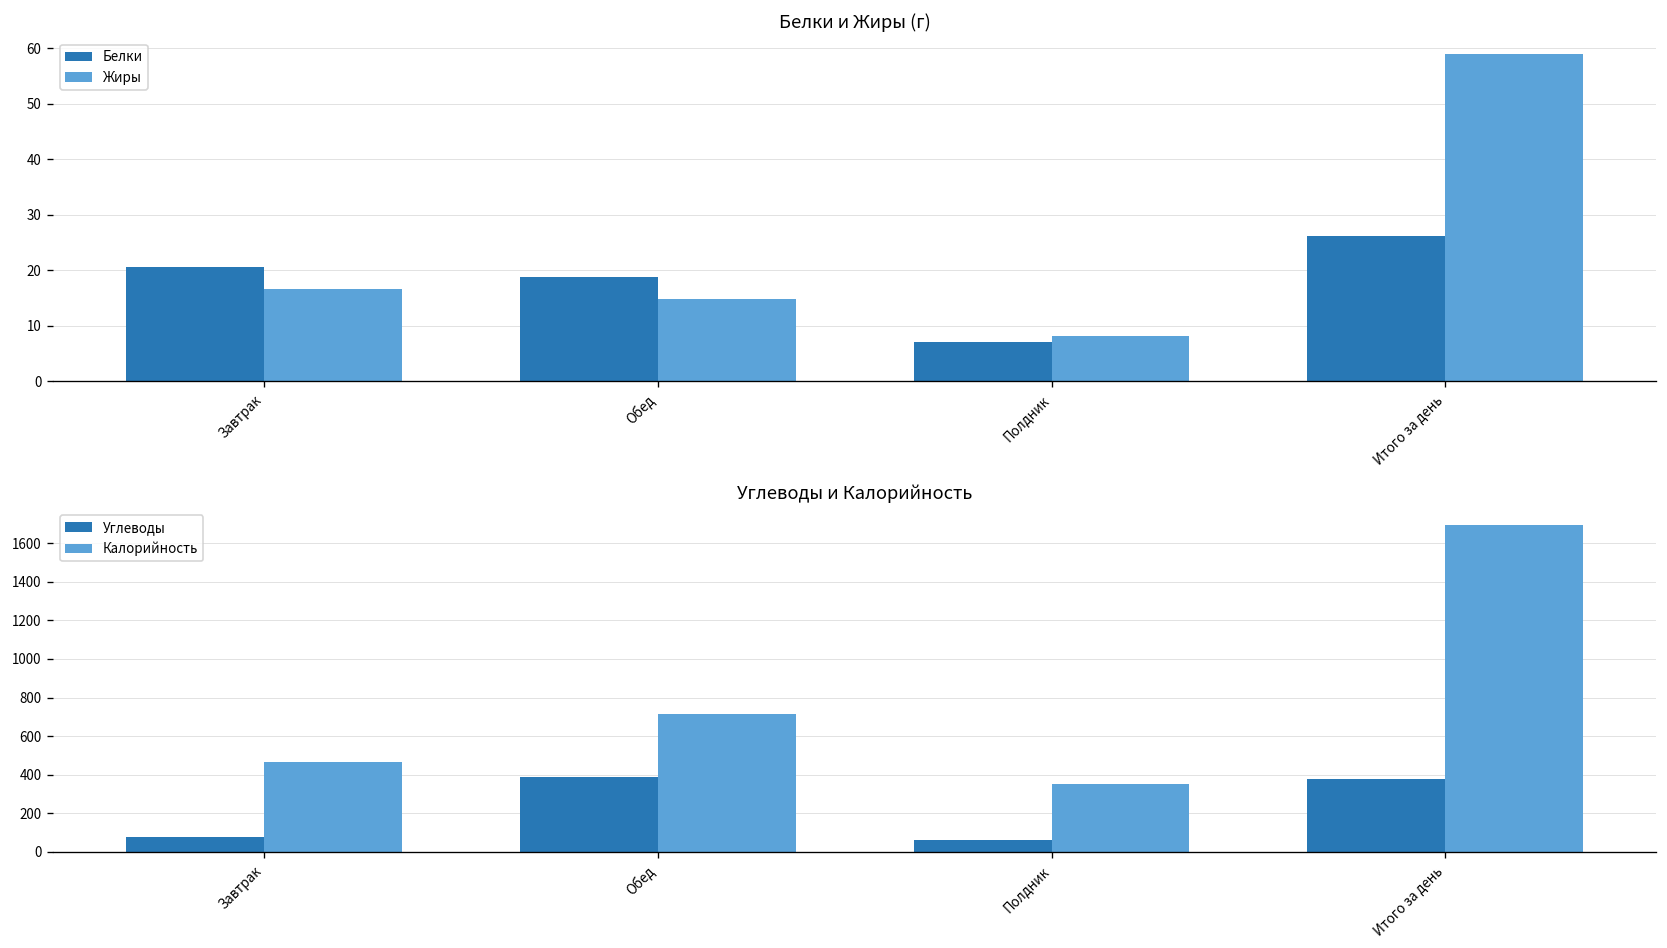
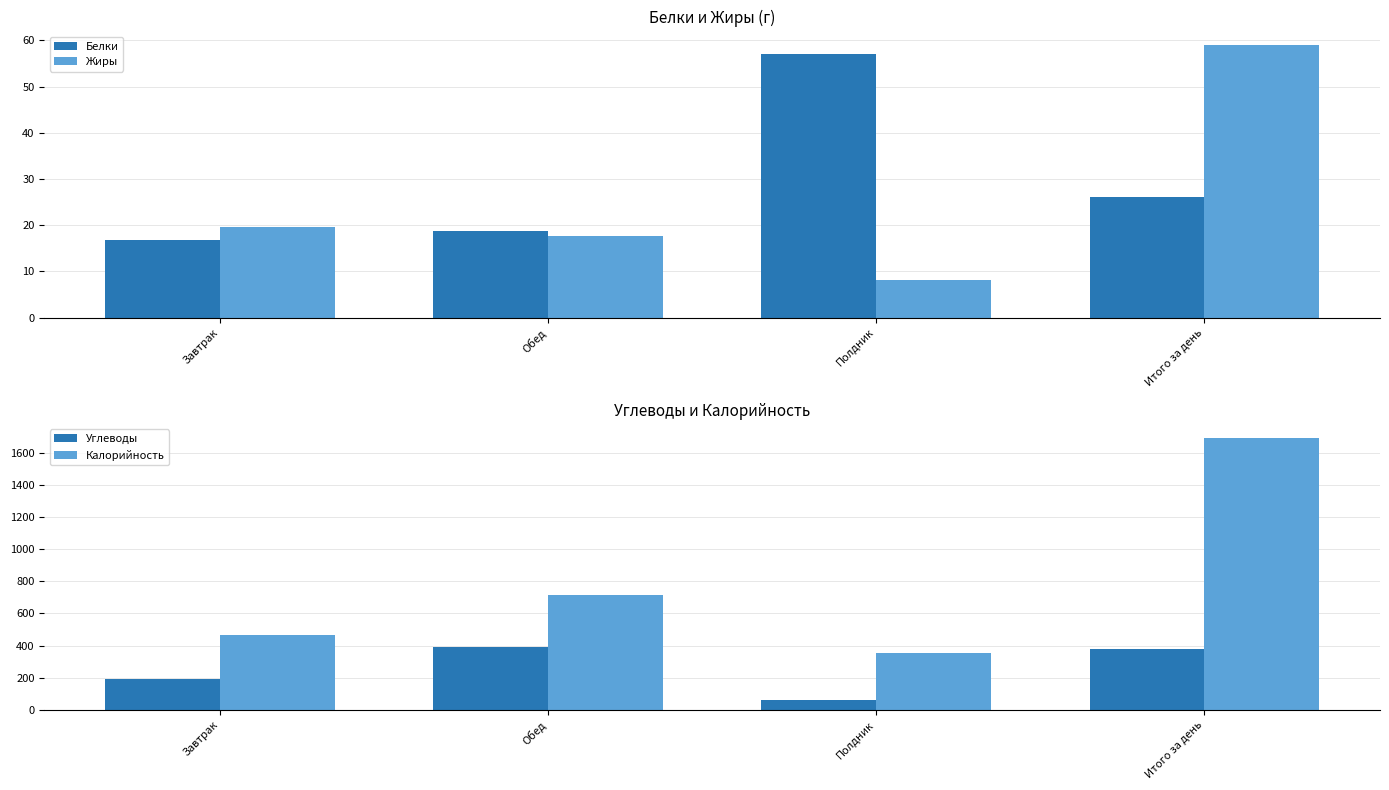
  {
    "Белки и Жиры (г)": {
      "Белки": {
-       "Завтрак": 21,
+       "Завтрак": 17,
        "Обед": 19,
-       "Полдник": 7,
+       "Полдник": 57,
        "Итого за день": 26
      },
      "Жиры": {
-       "Завтрак": 17,
-       "Обед": 15,
+       "Завтрак": 20,
+       "Обед": 18,
        "Полдник": 8,
        "Итого за день": 59
      }
    },
    "Углеводы и Калорийность": {
      "Углеводы": {
-       "Завтрак": 80,
+       "Завтрак": 190,
        "Обед": 390,
        "Полдник": 60,
        "Итого за день": 380
      },
      "Калорийность": {
        "Завтрак": 470,
        "Обед": 710,
        "Полдник": 350,
        "Итого за день": 1690
      }
    }
  }
